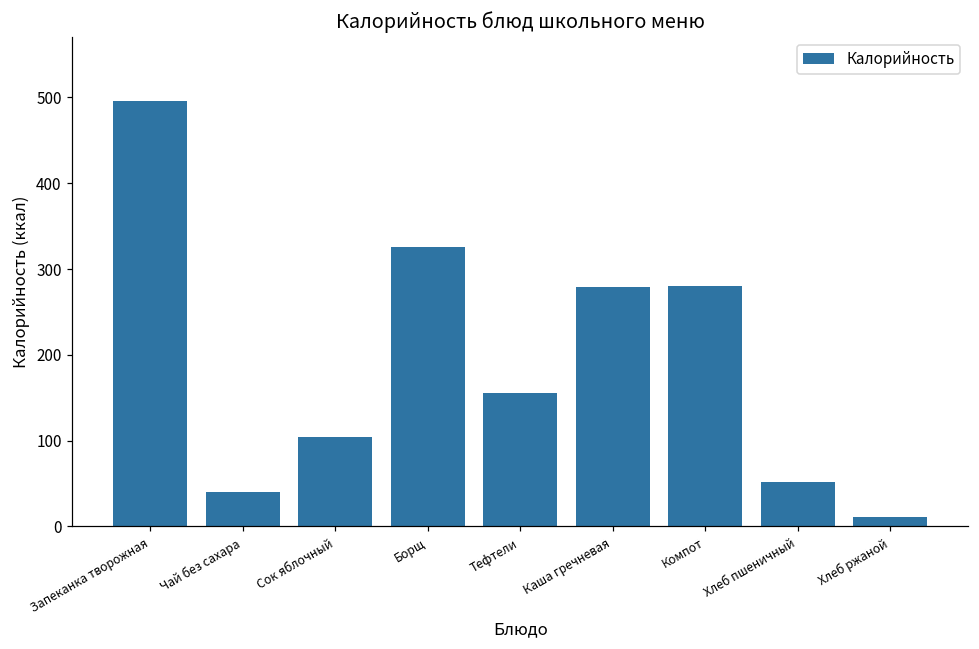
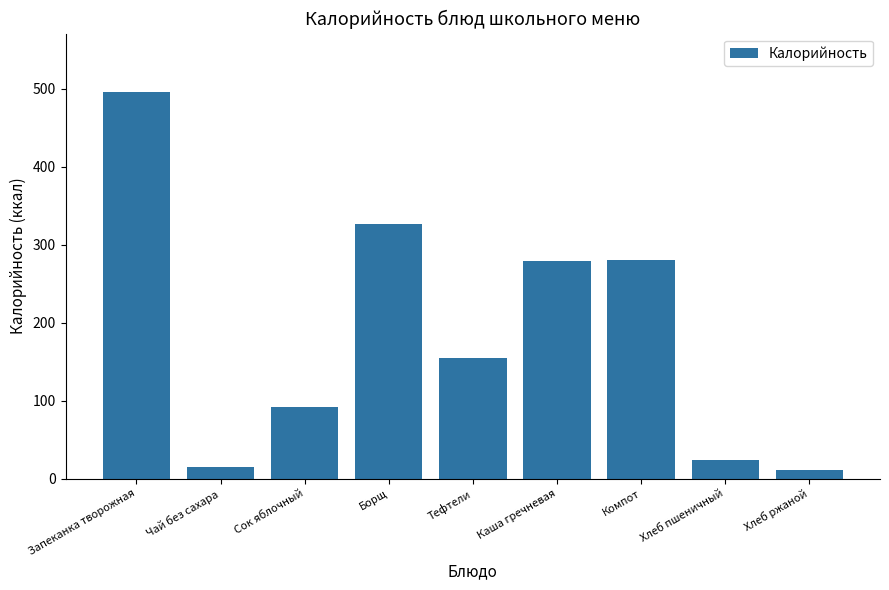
  {
    "Запеканка творожная": 500,
-   "Чай без сахара": 40,
-   "Сок яблочный": 100,
+   "Чай без сахара": 20,
+   "Сок яблочный": 90,
    "Борщ": 330,
    "Тефтели": 160,
    "Каша гречневая": 280,
    "Компот": 280,
-   "Хлеб пшеничный": 50,
+   "Хлеб пшеничный": 20,
    "Хлеб ржаной": 10
  }
